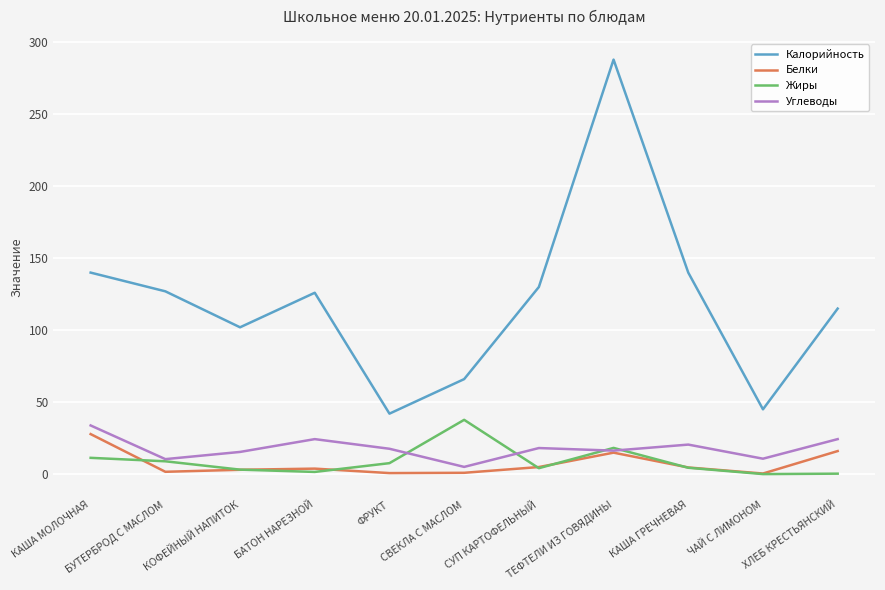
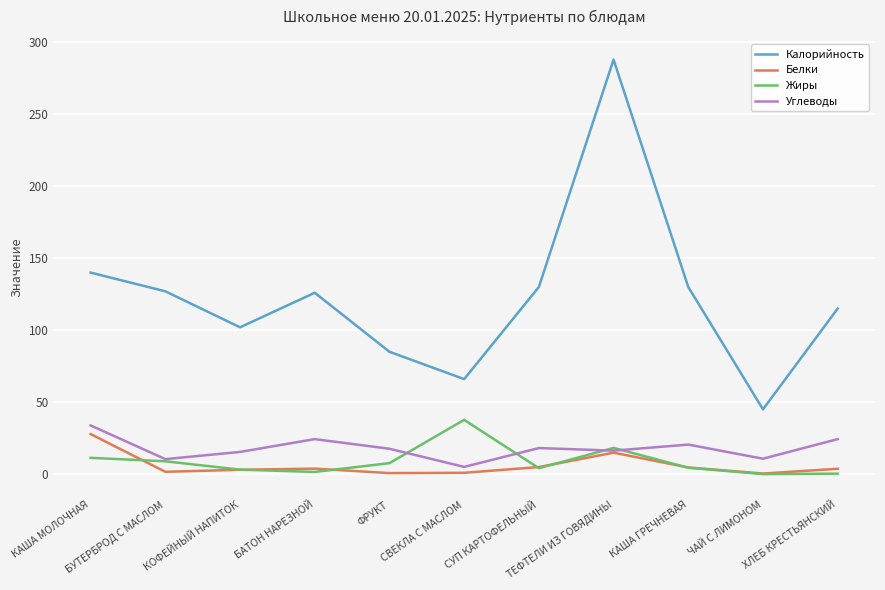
  {
    "Калорийность": {
      "КАША МОЛОЧНАЯ": 140,
      "БУТЕРБРОД С МАСЛОМ": 127,
      "КОФЕЙНЫЙ НАПИТОК": 102,
      "БАТОН НАРЕЗНОЙ": 126,
-     "ФРУКТ": 42,
+     "ФРУКТ": 85,
      "СВЕКЛА С МАСЛОМ": 66,
      "СУП КАРТОФЕЛЬНЫЙ": 130,
      "ТЕФТЕЛИ ИЗ ГОВЯДИНЫ": 288,
-     "КАША ГРЕЧНЕВАЯ": 140,
+     "КАША ГРЕЧНЕВАЯ": 130,
      "ЧАЙ С ЛИМОНОМ": 45,
      "ХЛЕБ КРЕСТЬЯНСКИЙ": 115
    },
    "Белки": {
      "КАША МОЛОЧНАЯ": 28,
      "БУТЕРБРОД С МАСЛОМ": 2,
      "БАТОН НАРЕЗНОЙ": 4,
      "ФРУКТ": 1,
      "СВЕКЛА С МАСЛОМ": 1,
-     "ХЛЕБ КРЕСТЬЯНСКИЙ": 16
+     "ХЛЕБ КРЕСТЬЯНСКИЙ": 4
    },
    "Жиры": {
      "КАША МОЛОЧНАЯ": 11,
      "БАТОН НАРЕЗНОЙ": 2,
      "ФРУКТ": 8,
      "СВЕКЛА С МАСЛОМ": 38,
      "ТЕФТЕЛИ ИЗ ГОВЯДИНЫ": 18,
      "ХЛЕБ КРЕСТЬЯНСКИЙ": 0
    },
    "Углеводы": {
      "КАША МОЛОЧНАЯ": 34,
      "КОФЕЙНЫЙ НАПИТОК": 15,
      "БАТОН НАРЕЗНОЙ": 24,
      "ФРУКТ": 18,
      "СВЕКЛА С МАСЛОМ": 5,
      "СУП КАРТОФЕЛЬНЫЙ": 18,
      "КАША ГРЕЧНЕВАЯ": 21,
      "ЧАЙ С ЛИМОНОМ": 11,
      "ХЛЕБ КРЕСТЬЯНСКИЙ": 24
    }
  }
